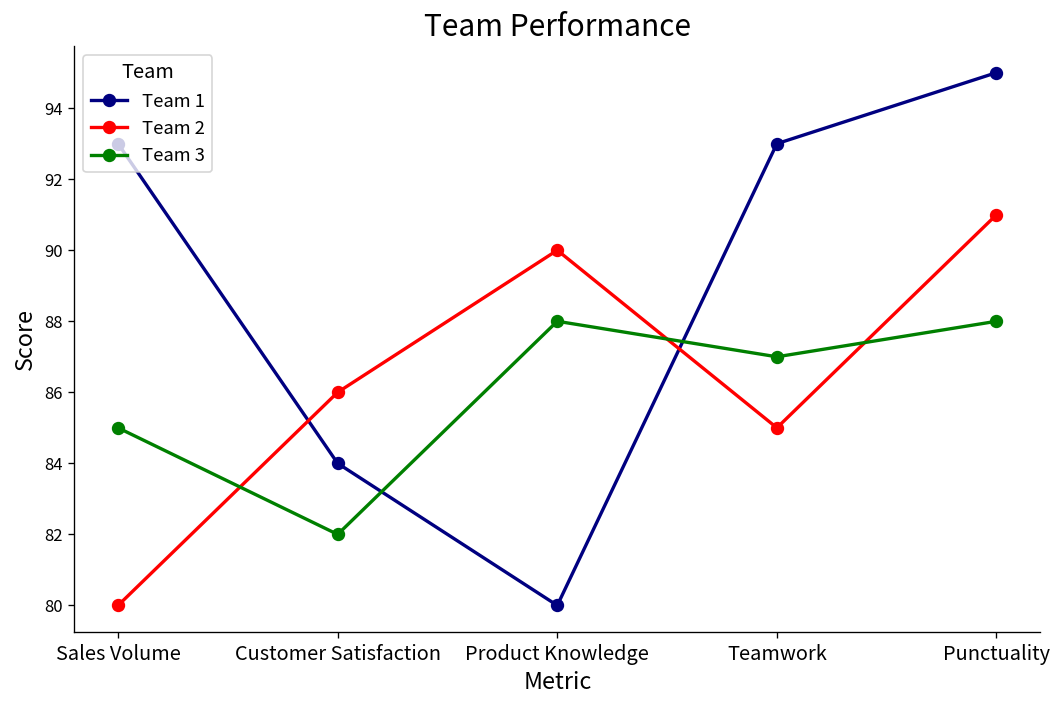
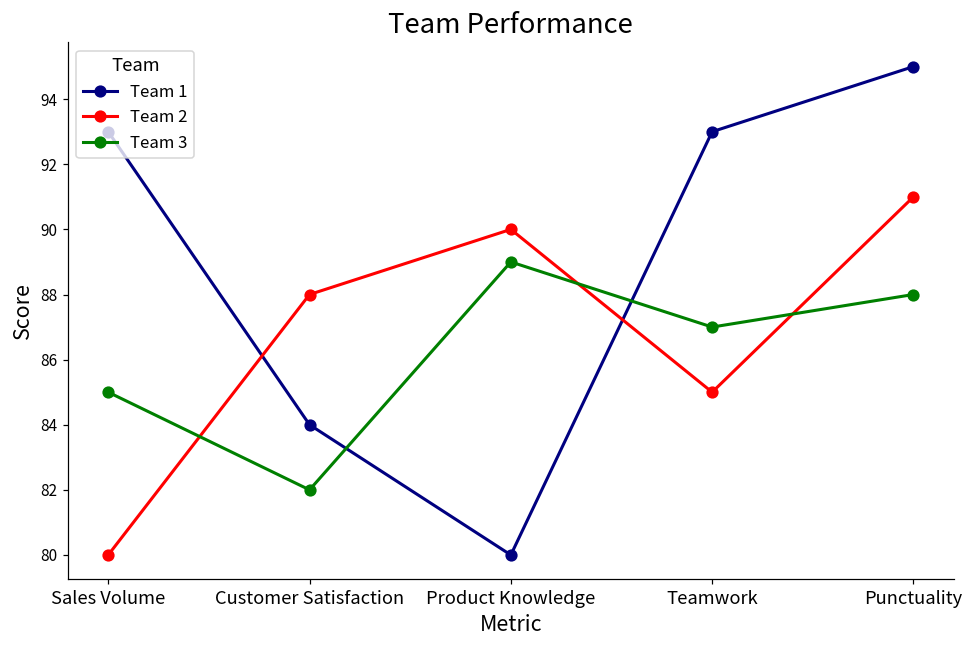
  {
    "Team 1": {
      "Customer Satisfaction": 84,
      "Product Knowledge": 80,
      "Teamwork": 93,
      "Punctuality": 95
    },
    "Team 2": {
      "Sales Volume": 80,
-     "Customer Satisfaction": 86,
+     "Customer Satisfaction": 88,
      "Product Knowledge": 90,
      "Teamwork": 85,
      "Punctuality": 91
    },
    "Team 3": {
      "Sales Volume": 85,
      "Customer Satisfaction": 82,
-     "Product Knowledge": 88,
+     "Product Knowledge": 89,
      "Teamwork": 87,
      "Punctuality": 88
    }
  }
